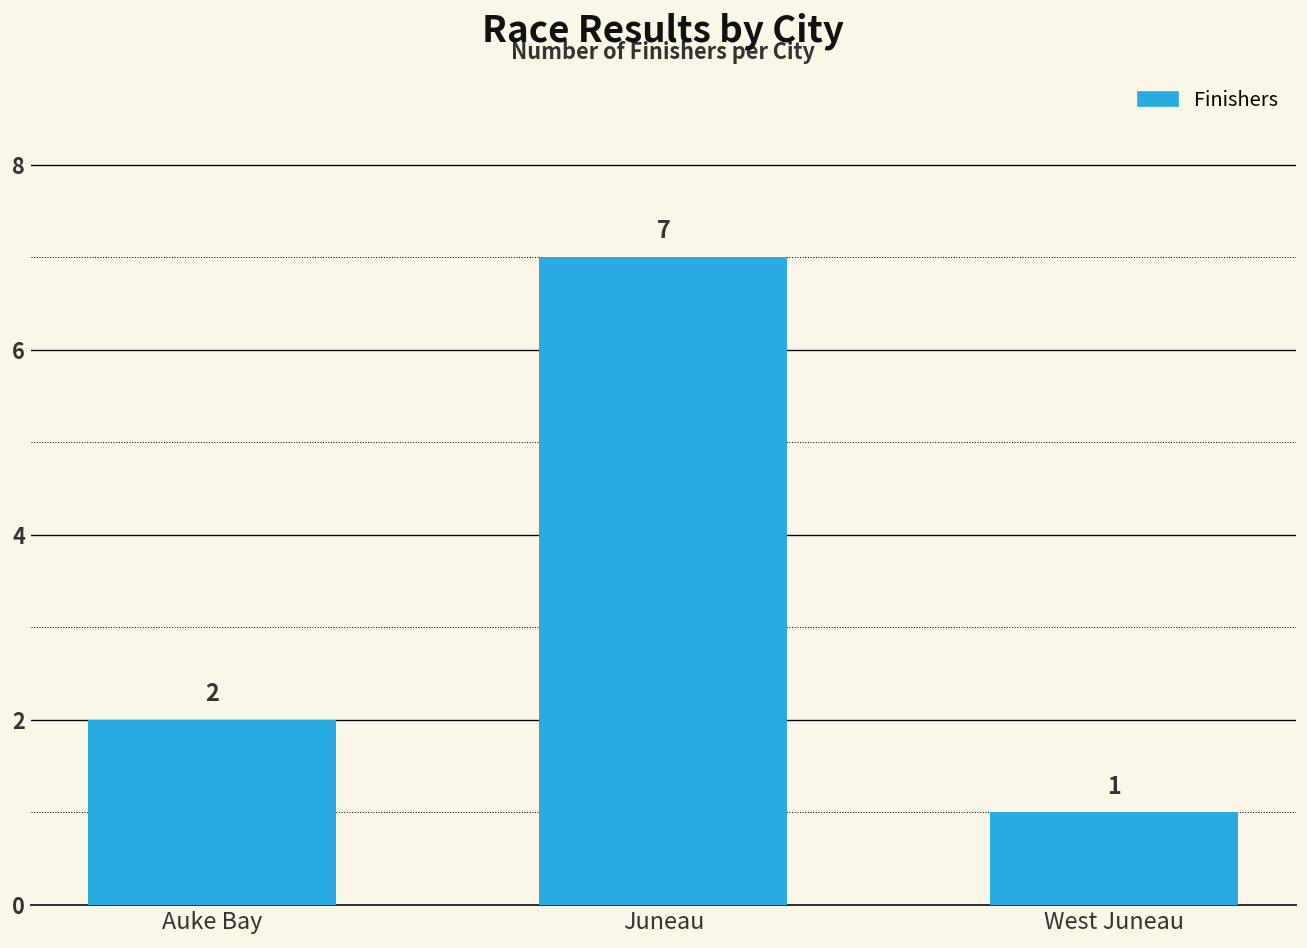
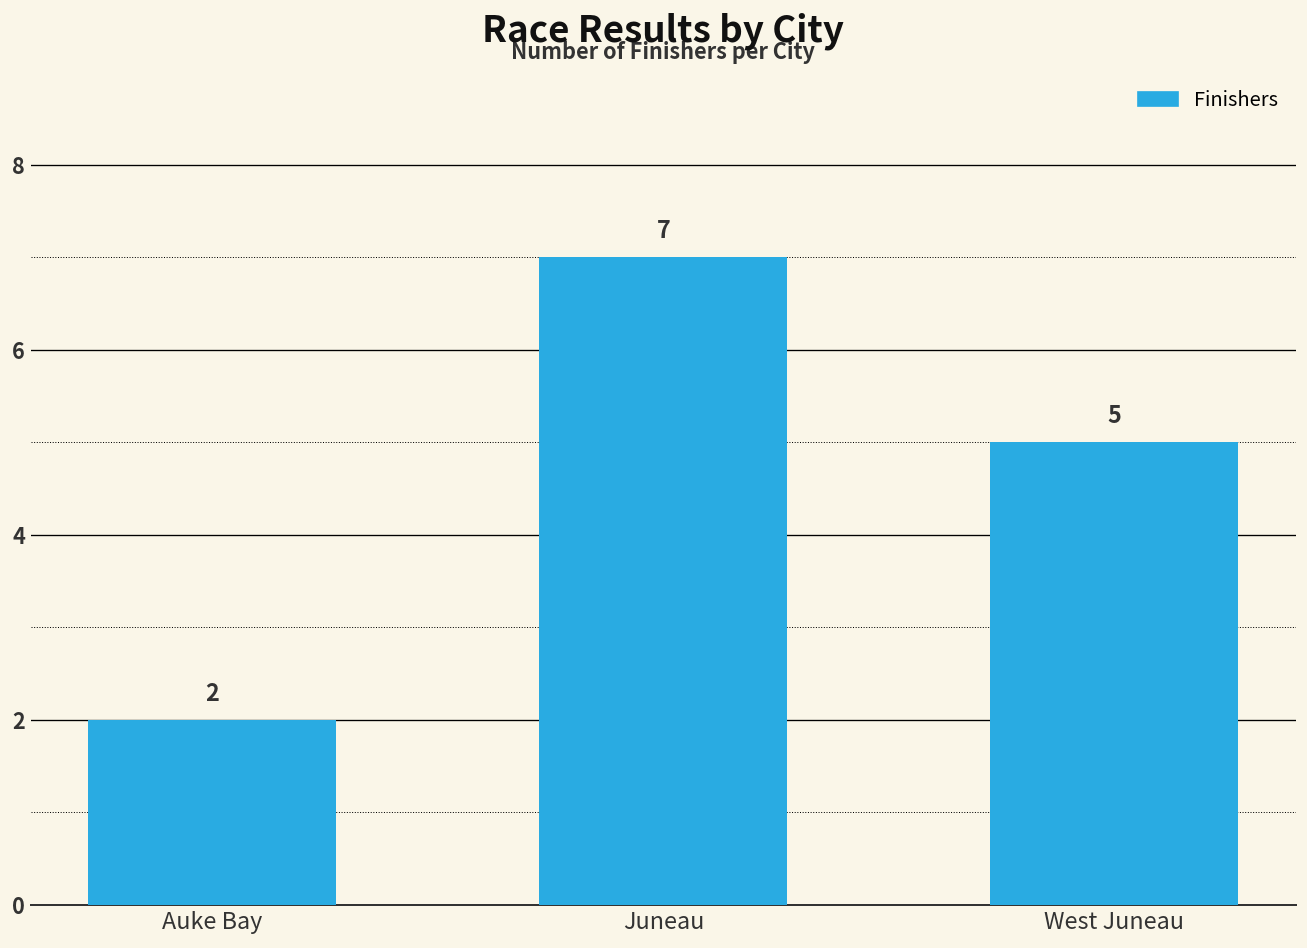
  {
    "Auke Bay": 2,
    "Juneau": 7,
-   "West Juneau": 1
+   "West Juneau": 5
  }
